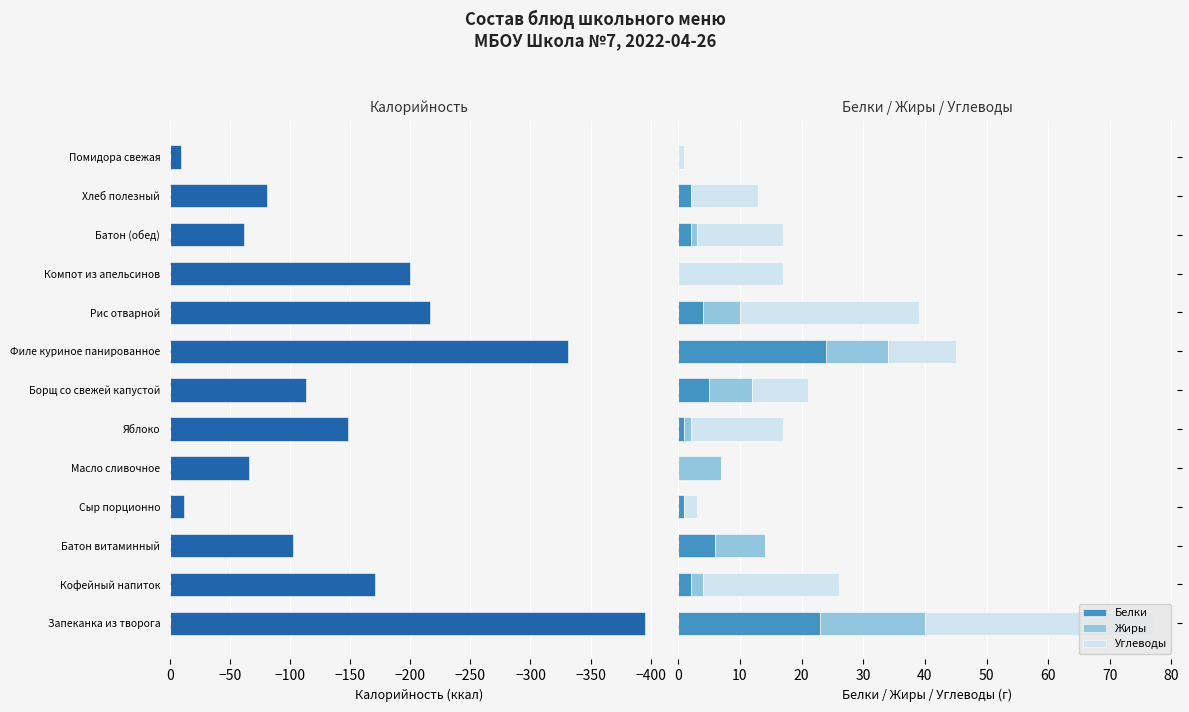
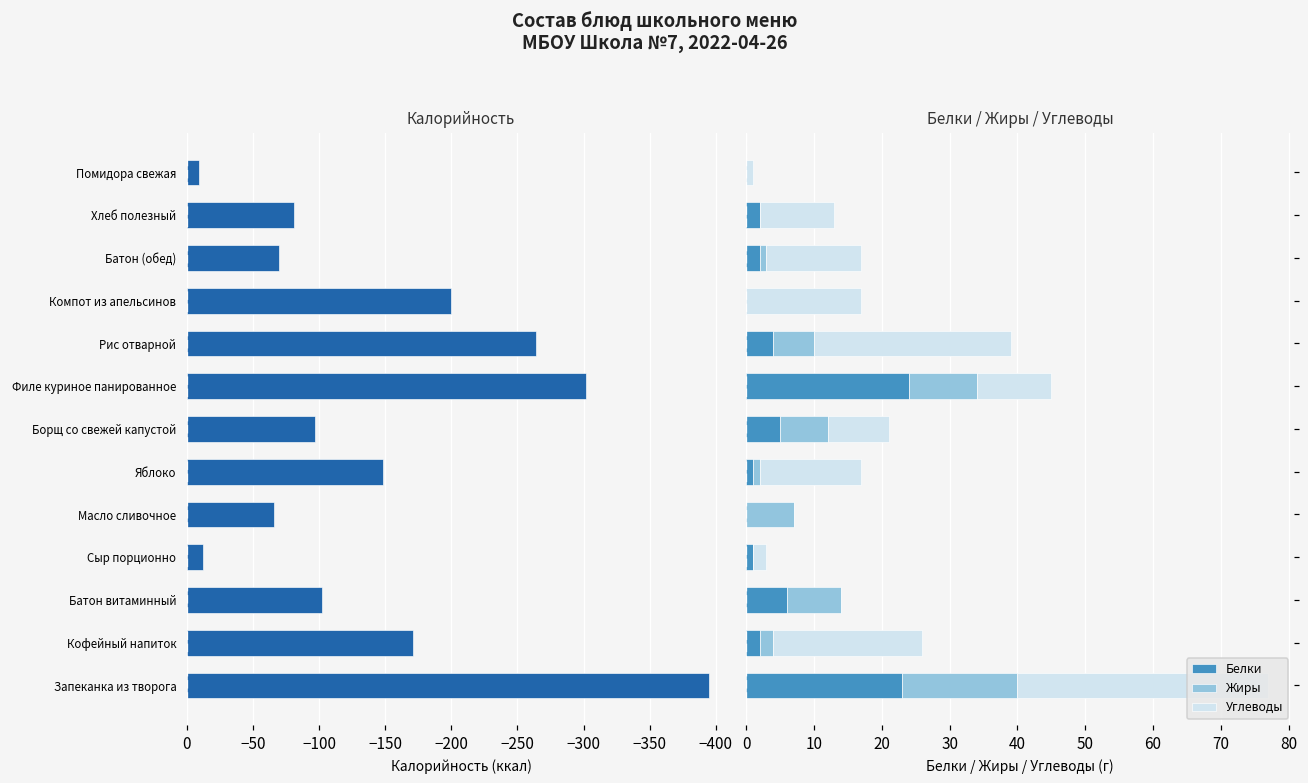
  {
    "Калорийность": {
      "Помидора свежая": -9,
      "Хлеб полезный": -81,
-     "Батон (обед)": -62,
+     "Батон (обед)": -70,
      "Компот из апельсинов": -200,
-     "Рис отварной": -216,
-     "Филе куриное панированное": -331,
-     "Борщ со свежей капустой": -113,
+     "Рис отварной": -264,
+     "Филе куриное панированное": -302,
+     "Борщ со свежей капустой": -97,
      "Яблоко": -148,
      "Масло сливочное": -66,
      "Сыр порционно": -12,
      "Батон витаминный": -102,
      "Кофейный напиток": -171,
      "Запеканка из творога": -395
    }
  }
